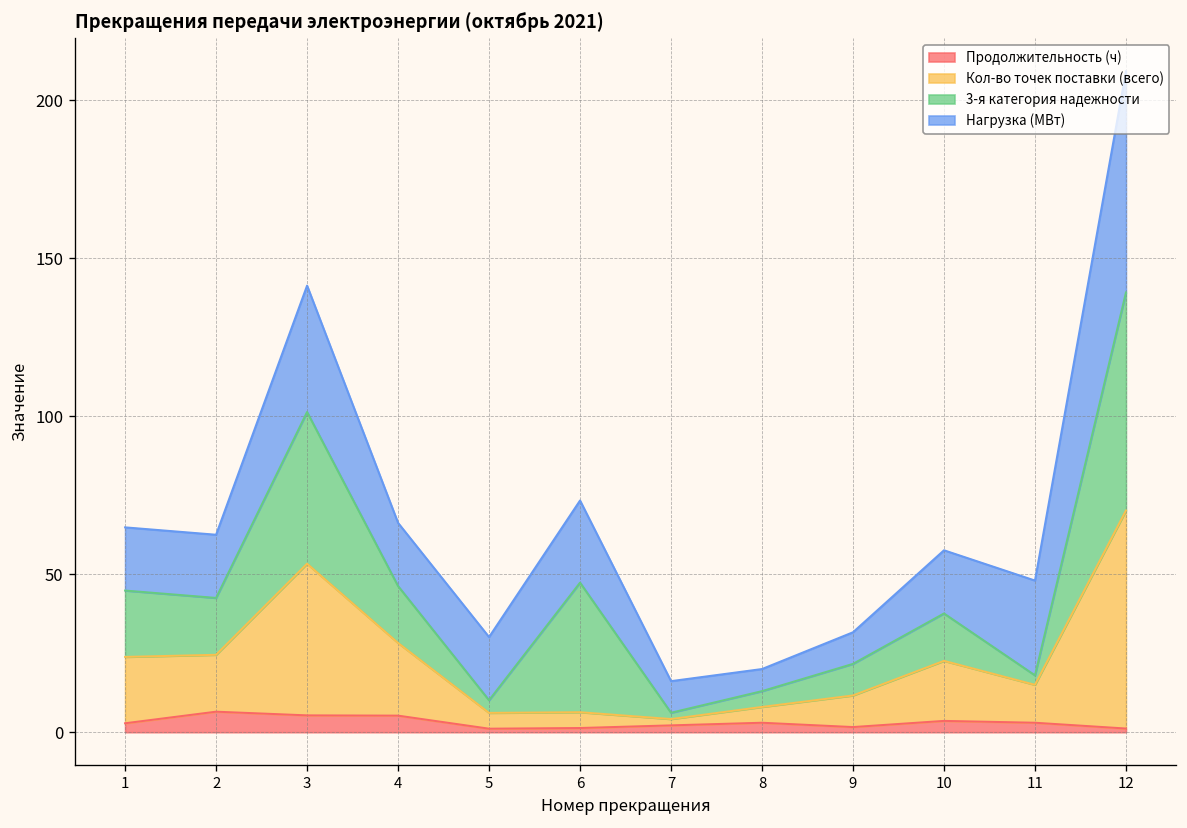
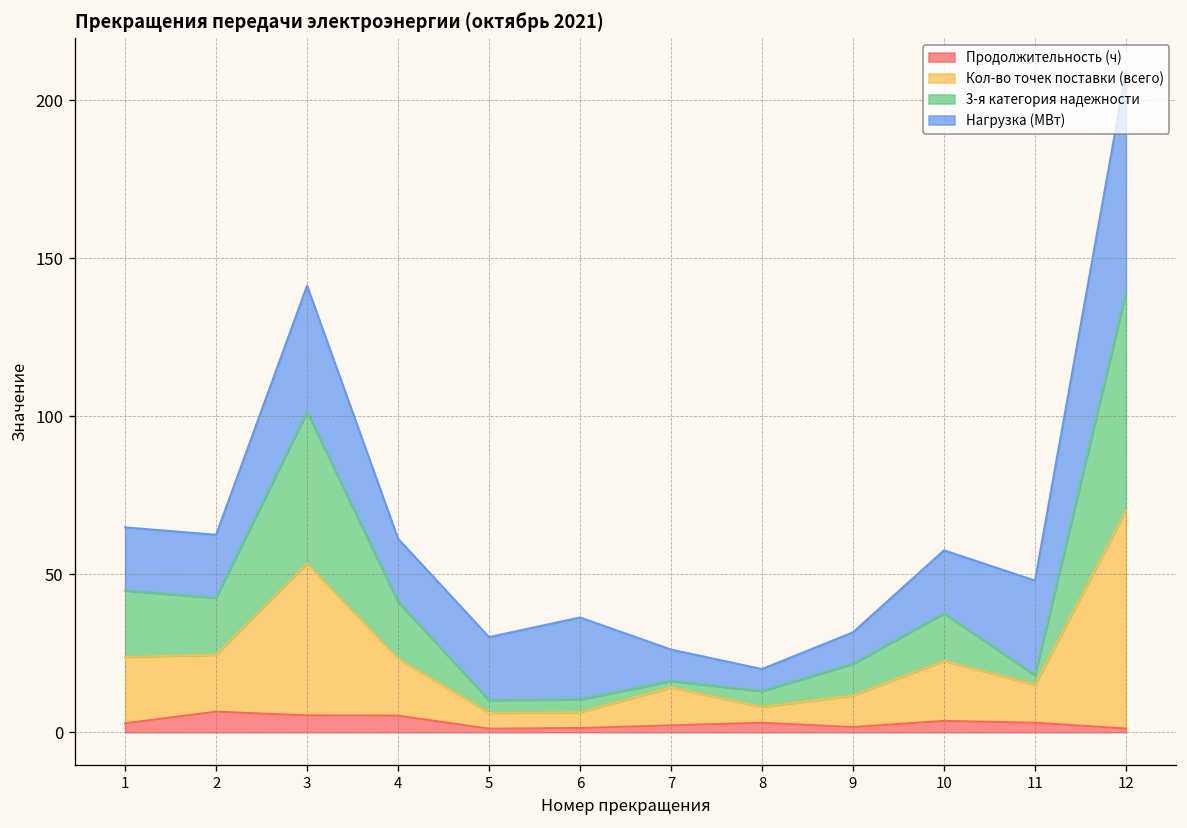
  {
    "Продолжительность (ч)": {
      "1": 3,
      "2": 7,
      "3": 5,
      "4": 5,
      "5": 1,
      "6": 1,
      "7": 2,
      "8": 3,
      "9": 2,
      "10": 4,
      "11": 3,
      "12": 1
    },
    "Кол-во точек поставки (всего)": {
      "1": 21,
      "2": 18,
      "3": 48,
-     "4": 23,
+     "4": 18,
      "5": 5,
      "6": 5,
-     "7": 2,
+     "7": 12,
      "8": 5,
      "9": 10,
      "10": 19,
      "11": 12,
      "12": 69
    },
    "3-я категория надежности": {
      "1": 21,
      "2": 18,
      "3": 48,
      "4": 18,
      "5": 4,
-     "6": 41,
+     "6": 4,
      "7": 2,
      "8": 5,
      "9": 10,
      "10": 15,
      "11": 3,
      "12": 69
    },
    "Нагрузка (МВт)": {
      "1": 20,
      "2": 20,
      "3": 40,
      "4": 20,
      "5": 20,
      "6": 26,
      "7": 10,
      "8": 7,
      "9": 10,
      "10": 20,
      "11": 30
    }
  }
